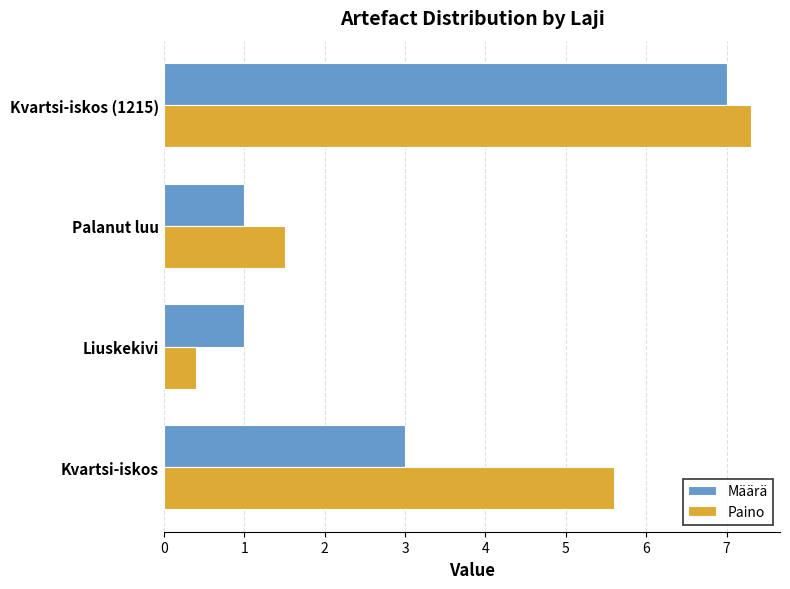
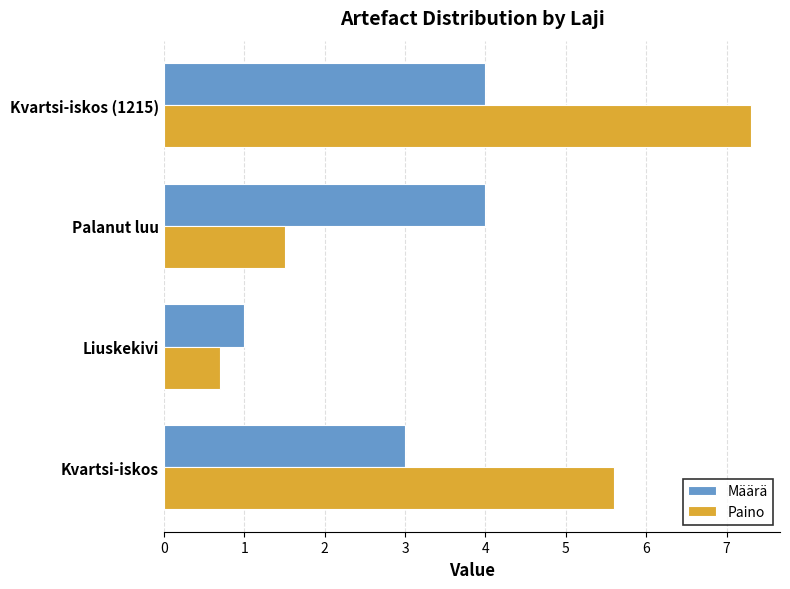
  {
    "Määrä": {
-     "Kvartsi-iskos (1215)": 7,
-     "Palanut luu": 1,
+     "Kvartsi-iskos (1215)": 4,
+     "Palanut luu": 4,
      "Liuskekivi": 1,
      "Kvartsi-iskos": 3
    },
    "Paino": {
      "Kvartsi-iskos (1215)": 7.3,
      "Palanut luu": 1.5,
-     "Liuskekivi": 0.4,
+     "Liuskekivi": 0.7,
      "Kvartsi-iskos": 5.6
    }
  }
